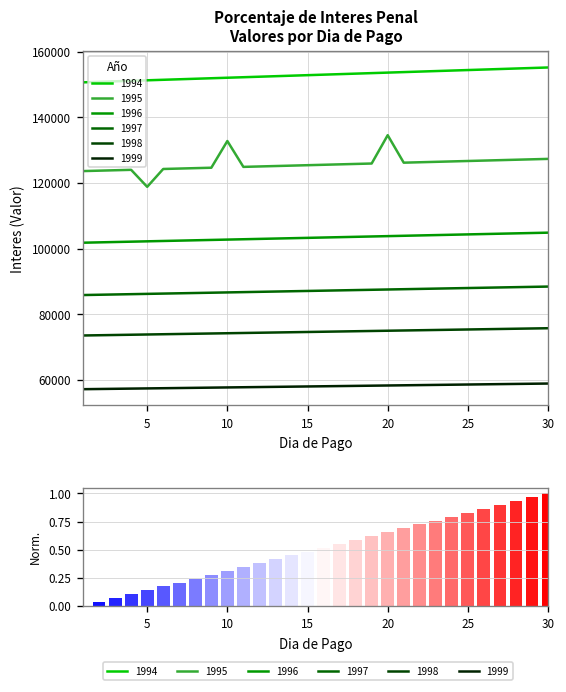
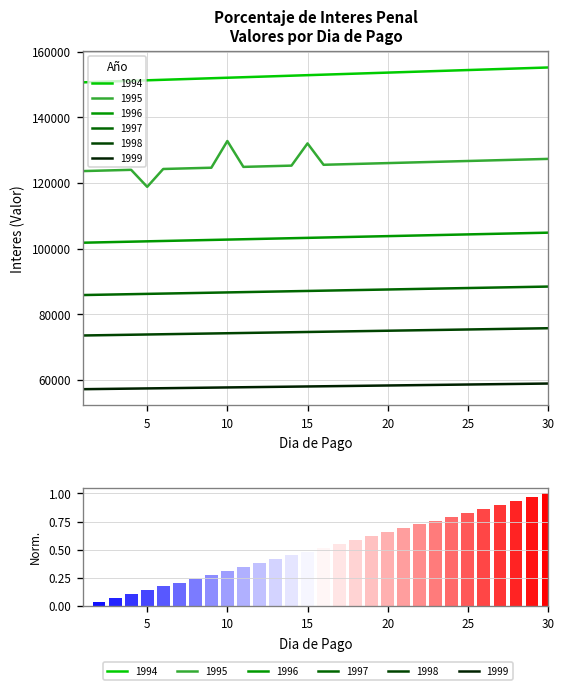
  {
    "Porcentaje de Interes Penal Valores por Dia de Pago": {
      "1995": {
        "5": 119000,
        "10": 133000,
-       "15": 125000,
-       "20": 135000,
+       "15": 132000,
+       "20": 126000,
        "25": 127000,
        "30": 127000
      }
    }
  }
